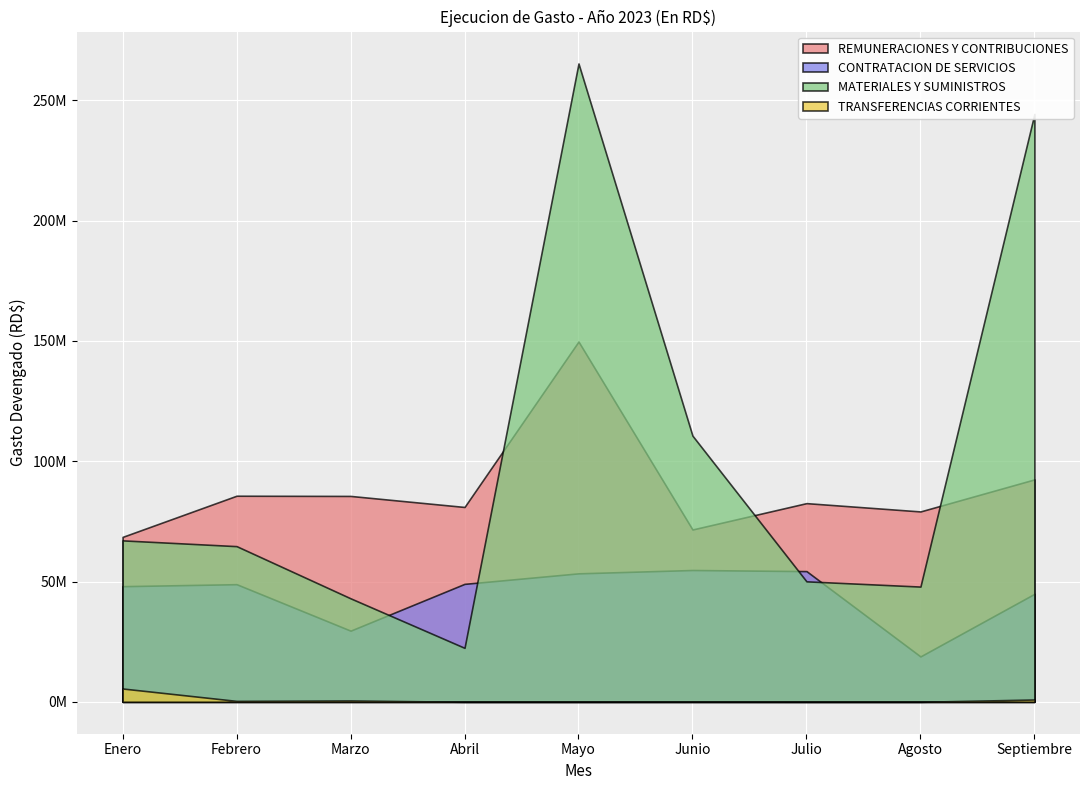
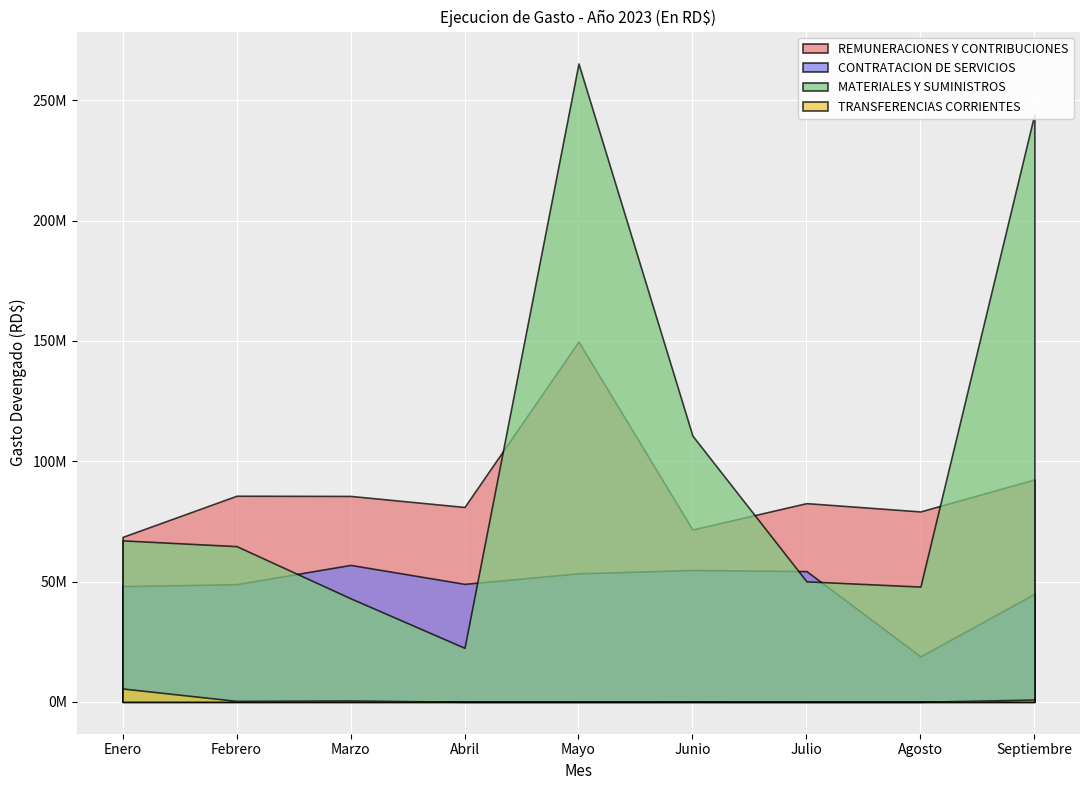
  {
    "REMUNERACIONES Y CONTRIBUCIONES": {
      "Enero": 69000000,
      "Febrero": 86000000,
      "Marzo": 86000000,
      "Abril": 81000000,
      "Mayo": 150000000,
      "Junio": 72000000,
      "Julio": 83000000,
      "Agosto": 79000000,
      "Septiembre": 92000000
    },
    "CONTRATACION DE SERVICIOS": {
      "Enero": 48000000,
      "Febrero": 49000000,
-     "Marzo": 30000000,
+     "Marzo": 57000000,
      "Abril": 49000000,
      "Mayo": 53000000,
      "Junio": 55000000,
      "Julio": 54000000,
      "Agosto": 19000000,
      "Septiembre": 45000000
    },
    "MATERIALES Y SUMINISTROS": {
      "Enero": 67000000,
      "Febrero": 65000000,
      "Marzo": 43000000,
      "Abril": 22000000,
      "Mayo": 265000000,
      "Junio": 111000000,
      "Julio": 50000000,
      "Agosto": 48000000
    },
    "TRANSFERENCIAS CORRIENTES": {
      "Enero": 6000000,
      "Abril": 0,
      "Mayo": 0,
      "Julio": 0,
      "Agosto": 0
    }
  }
